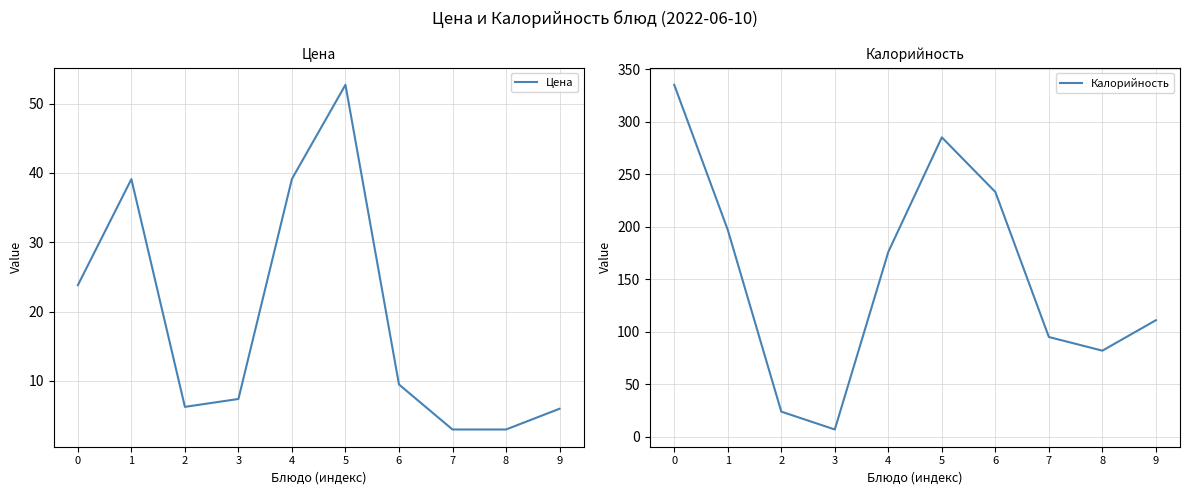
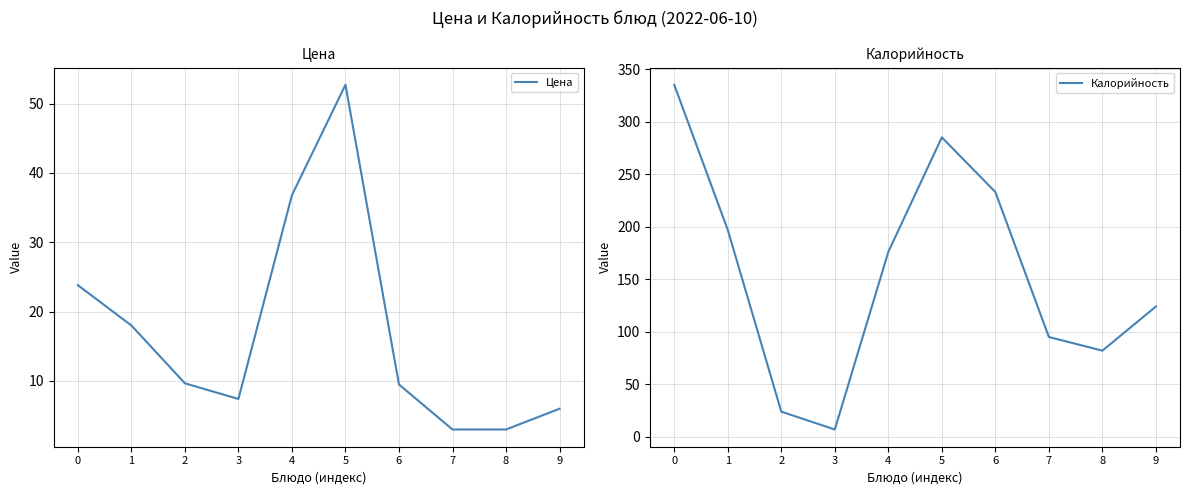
  {
    "Цена": {
      "0": 24,
-     "1": 39,
-     "2": 6,
+     "1": 18,
+     "2": 10,
      "3": 7,
-     "4": 39,
+     "4": 37,
      "5": 53,
      "6": 9,
      "7": 3,
      "8": 3,
      "9": 6
    },
    "Калорийность": {
      "0": 335,
      "1": 197,
      "2": 24,
      "3": 7,
      "4": 176,
      "5": 285,
      "6": 233,
      "7": 95,
      "8": 82,
-     "9": 111
+     "9": 124
    }
  }
